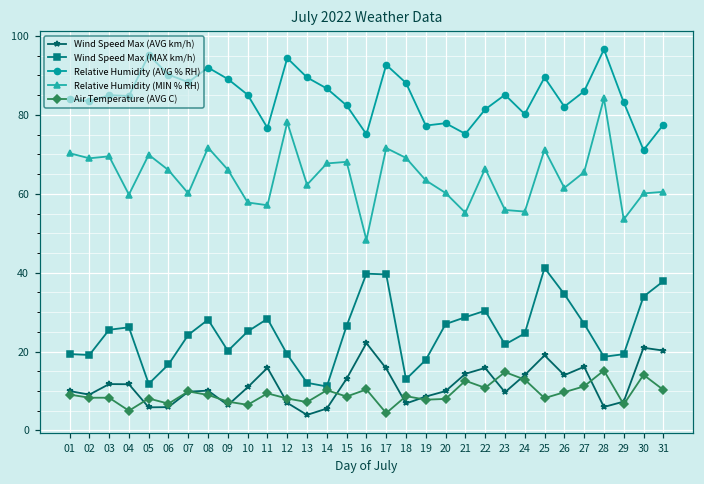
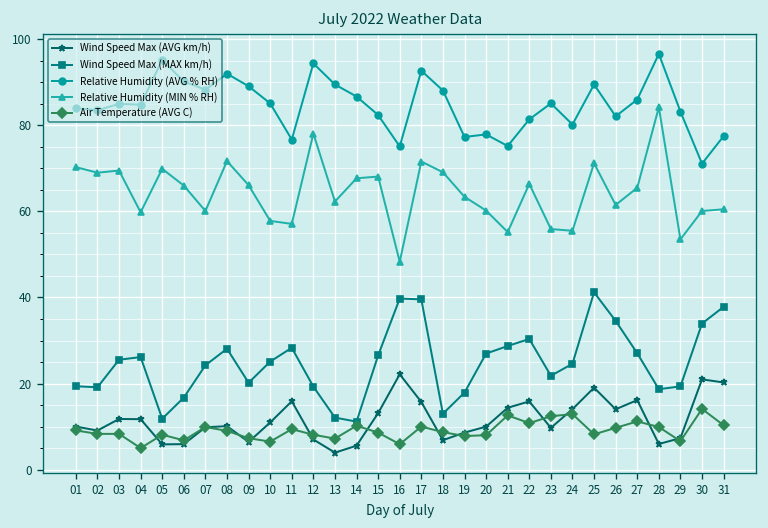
  {
    "Air Temperature (AVG C)": {
      "01": 9,
      "02": 8,
      "03": 8,
      "04": 5,
      "05": 8,
      "06": 7,
      "08": 9,
      "09": 7,
      "10": 7,
      "11": 9,
      "12": 8,
      "13": 7,
      "14": 10,
      "15": 9,
-     "16": 10,
-     "17": 4,
+     "16": 6,
+     "17": 10,
      "18": 9,
      "19": 8,
      "20": 8,
      "21": 13,
      "22": 11,
-     "23": 15,
+     "23": 12,
      "24": 13,
      "25": 8,
      "26": 10,
      "27": 11,
-     "28": 15,
+     "28": 10,
      "29": 7,
      "30": 14,
      "31": 10
    }
  }
